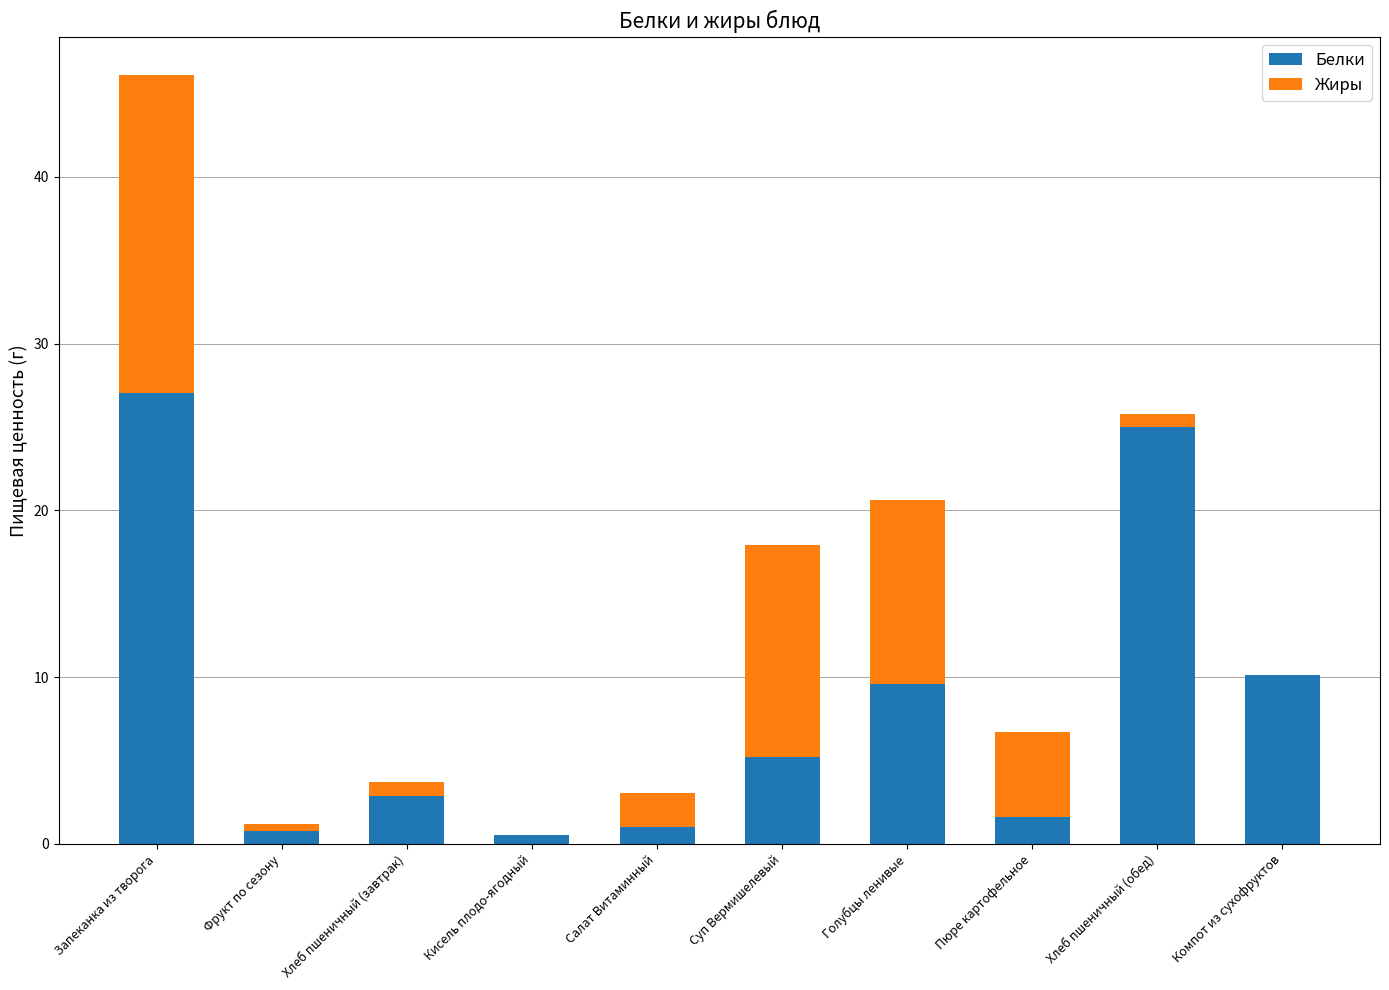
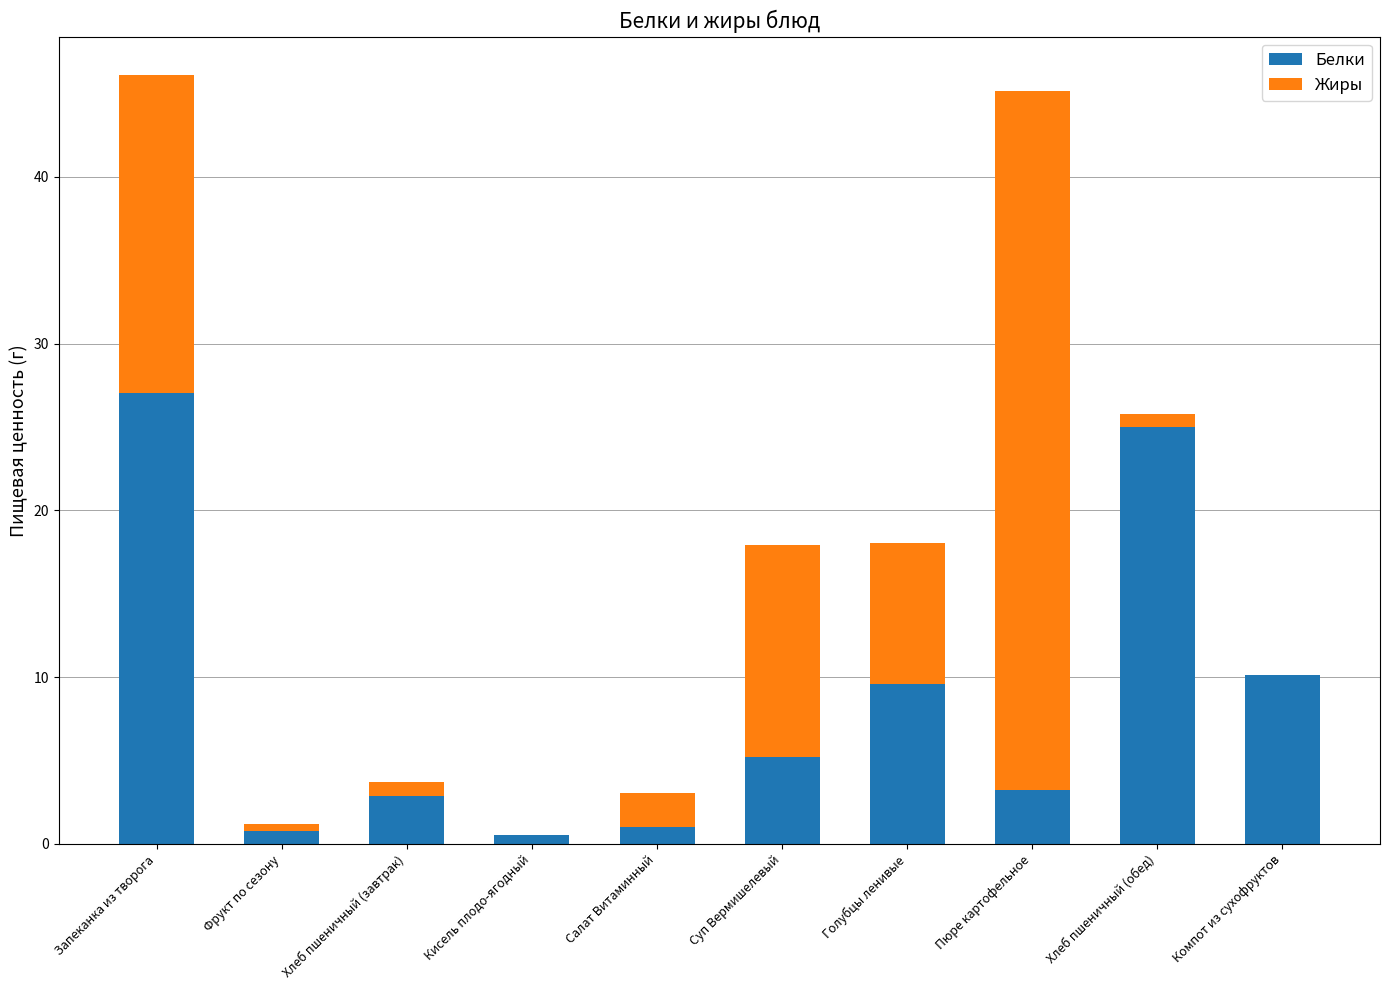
  {
    "Белки": {
      "Запеканка из творога": 27.0,
      "Фрукт по сезону": 0.8,
      "Хлеб пшеничный (завтрак)": 2.9,
      "Кисель плодо-ягодный": 0.5,
      "Салат Витаминный": 1.0,
      "Суп Вермишелевый": 5.2,
      "Голубцы ленивые": 9.6,
-     "Пюре картофельное": 1.6,
+     "Пюре картофельное": 3.3,
      "Хлеб пшеничный (обед)": 25.0,
      "Компот из сухофруктов": 10.1
    },
    "Жиры": {
      "Запеканка из творога": 19.1,
      "Фрукт по сезону": 0.4,
      "Хлеб пшеничный (завтрак)": 0.8,
      "Кисель плодо-ягодный": 0.0,
      "Салат Витаминный": 2.1,
      "Суп Вермишелевый": 12.7,
-     "Голубцы ленивые": 11.0,
-     "Пюре картофельное": 5.1,
+     "Голубцы ленивые": 8.4,
+     "Пюре картофельное": 41.9,
      "Хлеб пшеничный (обед)": 0.8
    }
  }
